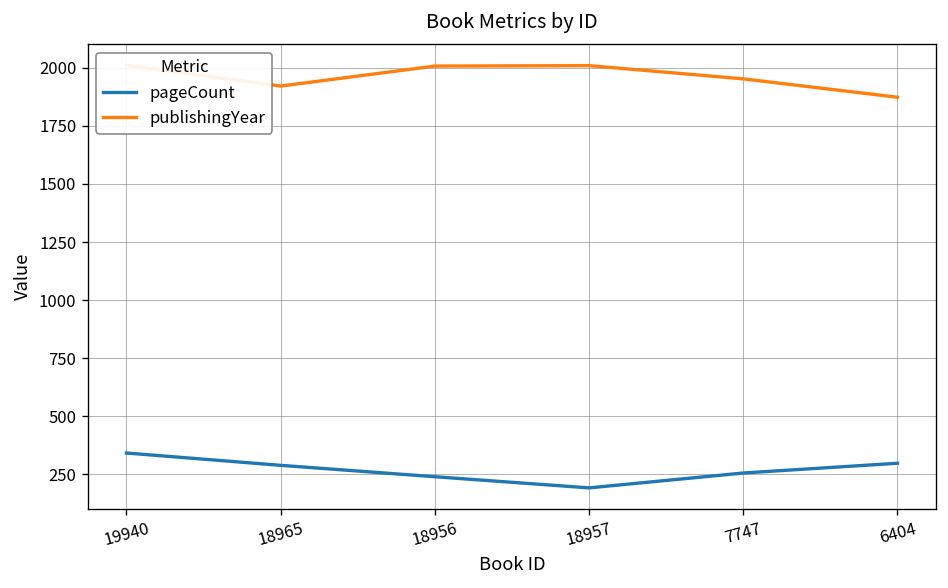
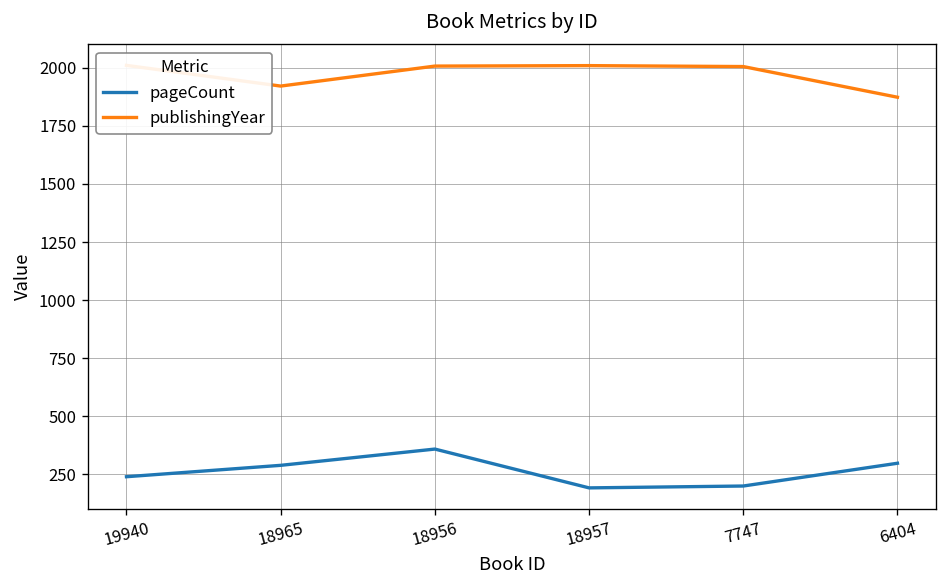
  {
    "pageCount": {
-     "19940": 340,
+     "19940": 240,
      "18965": 290,
-     "18956": 240,
+     "18956": 360,
      "18957": 190,
-     "7747": 260,
+     "7747": 200,
      "6404": 300
    },
    "publishingYear": {
      "18965": 1920,
      "18956": 2010,
      "18957": 2010,
-     "7747": 1950,
+     "7747": 2010,
      "6404": 1870
    }
  }
